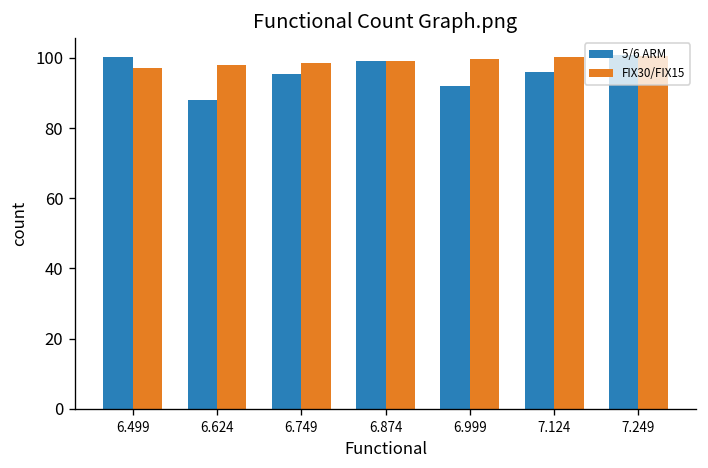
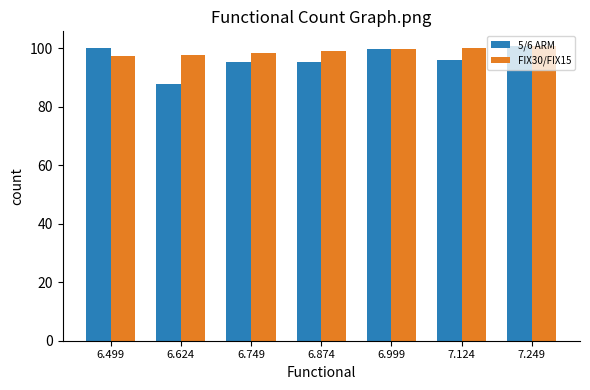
  {
    "5/6 ARM": {
      "6.499": 100,
      "6.624": 88,
      "6.749": 95,
-     "6.874": 99,
-     "6.999": 92,
+     "6.874": 95,
+     "6.999": 100,
      "7.124": 96
    },
    "FIX30/FIX15": {
      "6.499": 97,
      "6.624": 98,
      "6.749": 99,
      "6.874": 99,
      "6.999": 100,
      "7.124": 100
    }
  }
